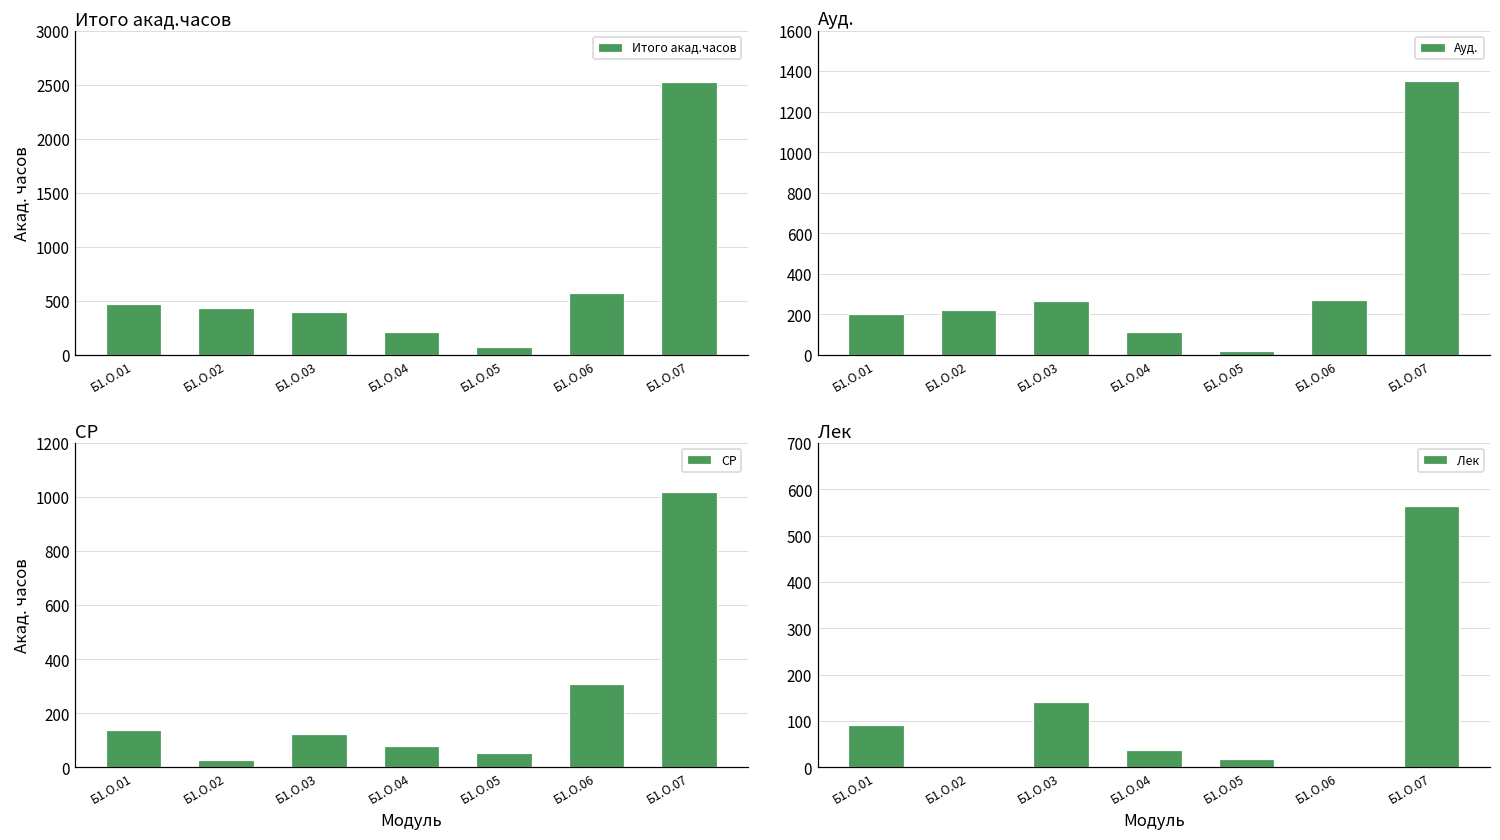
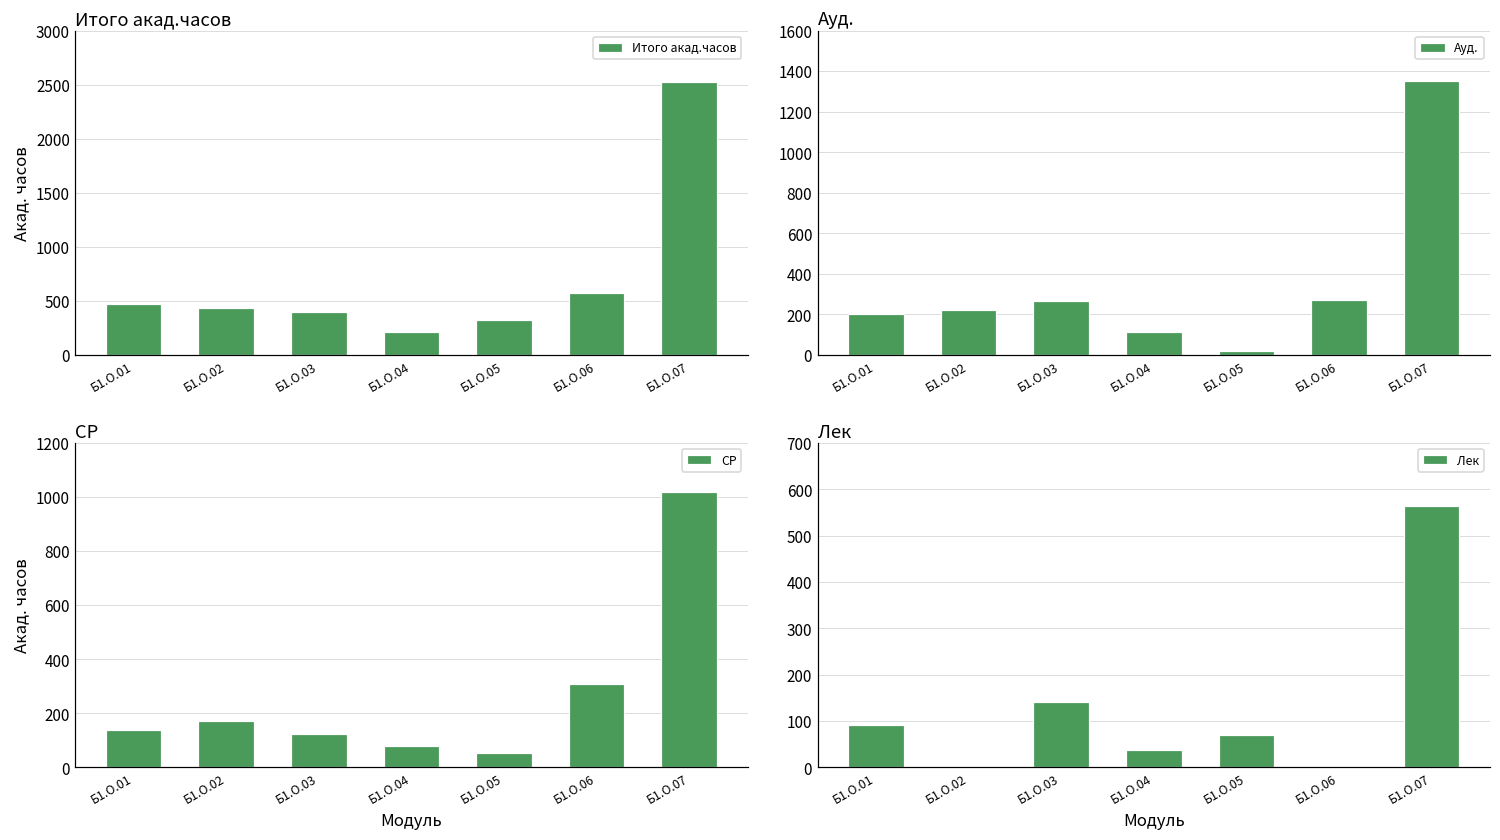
  {
    "Итого акад.часов": {
      "Б1.О.01": 500,
      "Б1.О.02": 400,
      "Б1.О.03": 400,
      "Б1.О.04": 200,
-     "Б1.О.05": 100,
+     "Б1.О.05": 300,
      "Б1.О.06": 600,
      "Б1.О.07": 2500
    },
    "Ауд.": {
      "Б1.О.01": 200,
      "Б1.О.02": 220,
      "Б1.О.03": 270,
      "Б1.О.04": 110,
      "Б1.О.05": 20,
      "Б1.О.06": 270,
      "Б1.О.07": 1350
    },
    "СР": {
      "Б1.О.01": 140,
-     "Б1.О.02": 30,
+     "Б1.О.02": 170,
      "Б1.О.03": 120,
      "Б1.О.04": 80,
      "Б1.О.05": 50,
      "Б1.О.06": 310,
      "Б1.О.07": 1020
    },
    "Лек": {
      "Б1.О.01": 90,
      "Б1.О.02": 0,
      "Б1.О.03": 140,
      "Б1.О.04": 40,
-     "Б1.О.05": 20,
+     "Б1.О.05": 70,
      "Б1.О.06": 0,
      "Б1.О.07": 560
    }
  }
